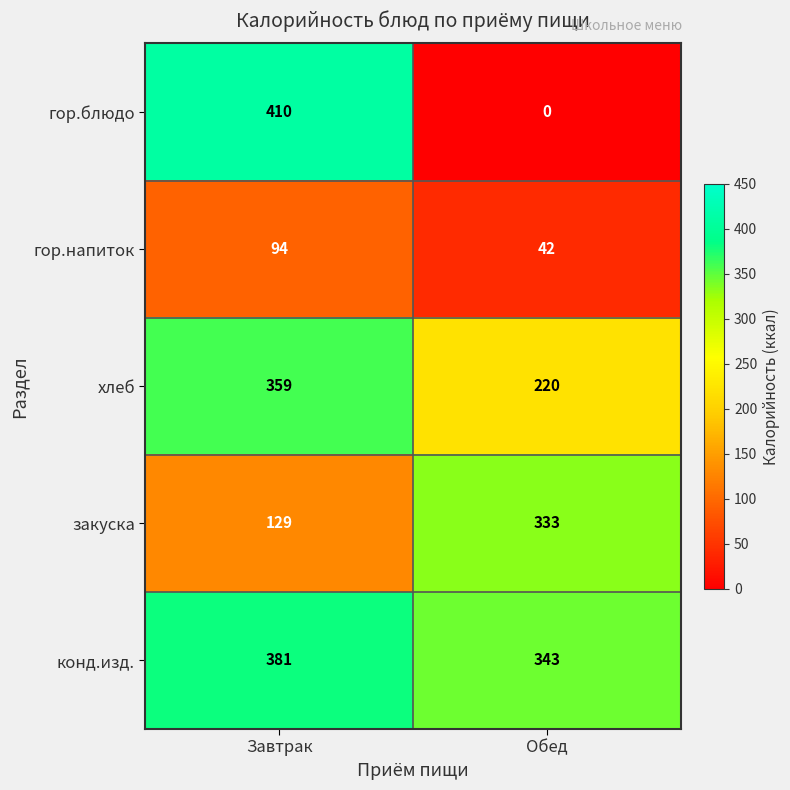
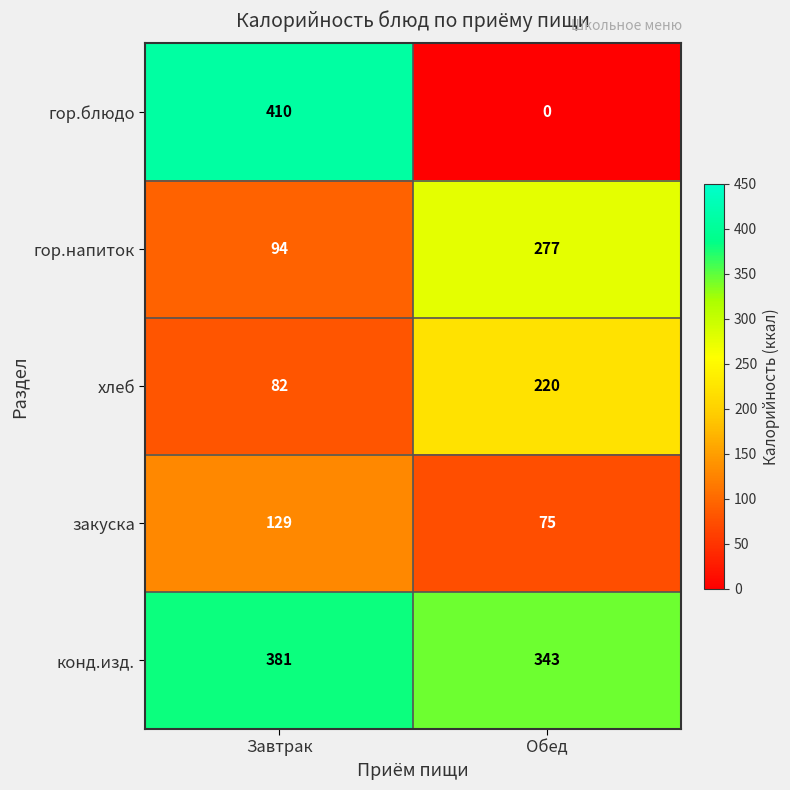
  {
    "гор.блюдо": {
      "Завтрак": 410,
      "Обед": 0
    },
    "гор.напиток": {
      "Завтрак": 94,
-     "Обед": 42
+     "Обед": 277
    },
    "хлеб": {
-     "Завтрак": 359,
+     "Завтрак": 82,
      "Обед": 220
    },
    "закуска": {
      "Завтрак": 129,
-     "Обед": 333
+     "Обед": 75
    },
    "конд.изд.": {
      "Завтрак": 381,
      "Обед": 343
    }
  }
